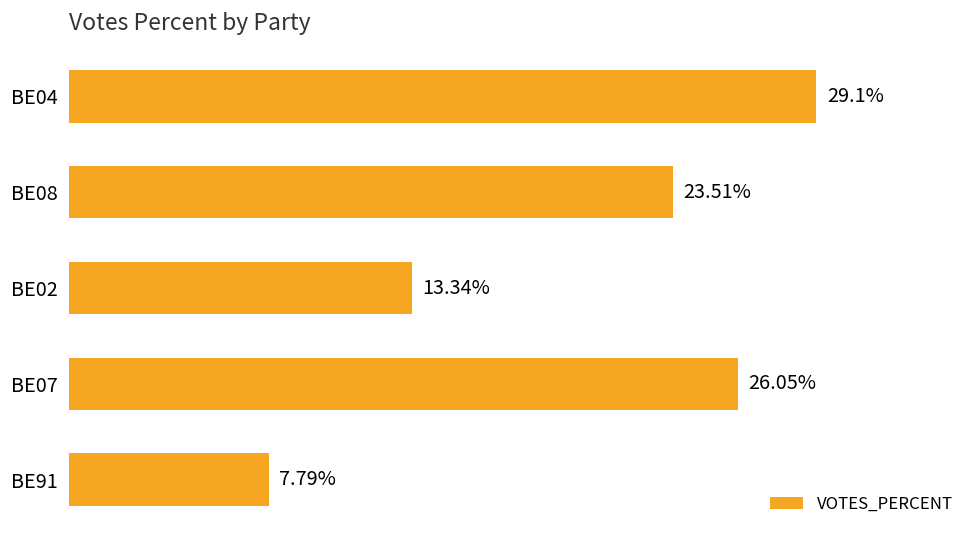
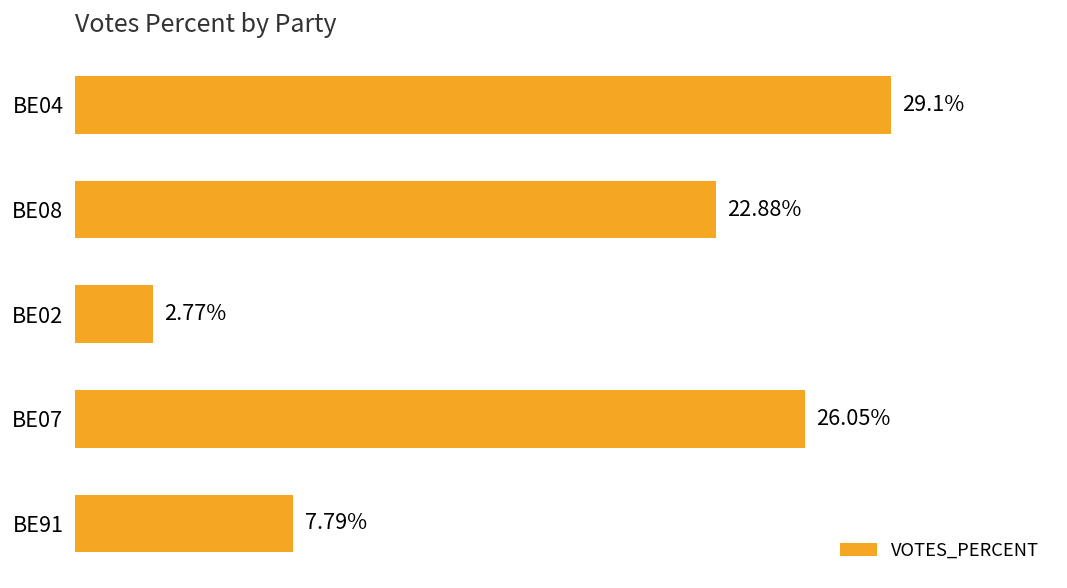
  {
    "BE04": "29.1%",
-   "BE08": "23.51%",
-   "BE02": "13.34%",
+   "BE08": "22.88%",
+   "BE02": "2.77%",
    "BE07": "26.05%",
    "BE91": "7.79%"
  }
